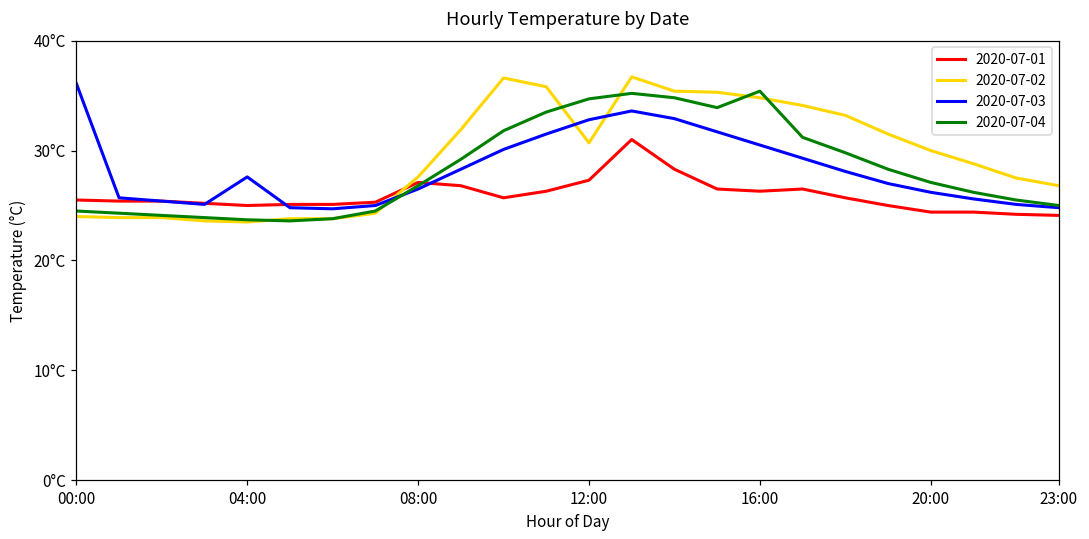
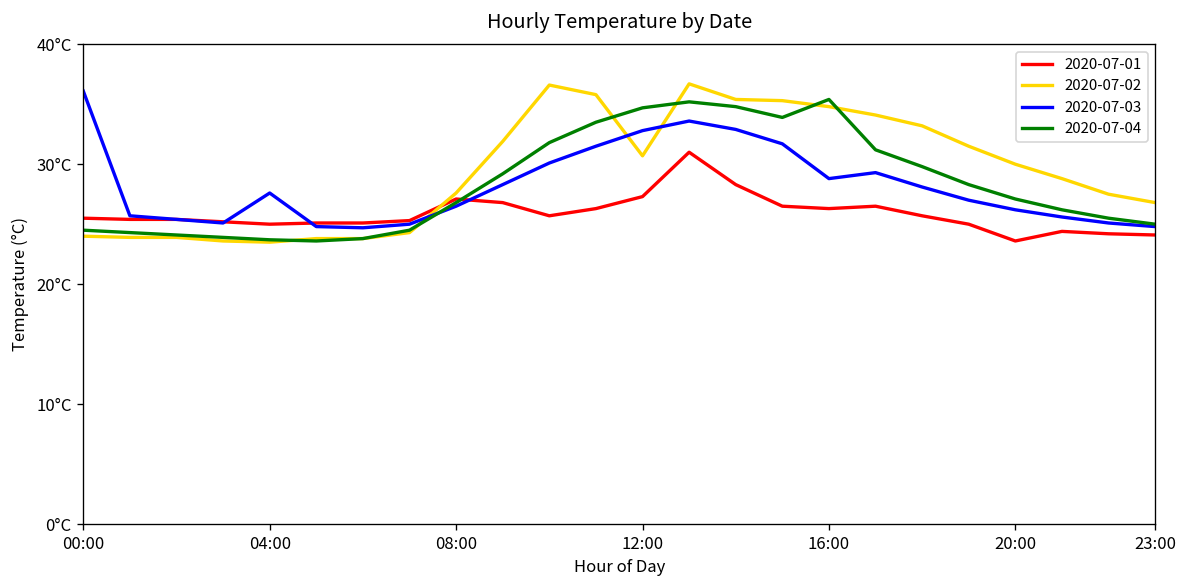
  {
    "2020-07-01": {
      "00:00": "26°C",
      "04:00": "25°C",
      "08:00": "27°C",
      "12:00": "27°C",
      "16:00": "26°C",
-     "20:00": "24.4°C",
+     "20:00": "23.6°C",
      "23:00": "24°C"
    },
    "2020-07-02": {
      "00:00": "24°C",
      "08:00": "28°C",
      "12:00": "31°C",
      "16:00": "35°C",
      "20:00": "30°C",
      "23:00": "27°C"
    },
    "2020-07-03": {
      "00:00": "36°C",
      "04:00": "28°C",
      "08:00": "27°C",
      "12:00": "33°C",
-     "16:00": "31°C",
+     "16:00": "29°C",
      "20:00": "26°C"
    },
    "2020-07-04": {
      "00:00": "25°C",
      "08:00": "27°C",
      "12:00": "35°C",
      "16:00": "35°C",
      "20:00": "27°C"
    }
  }
